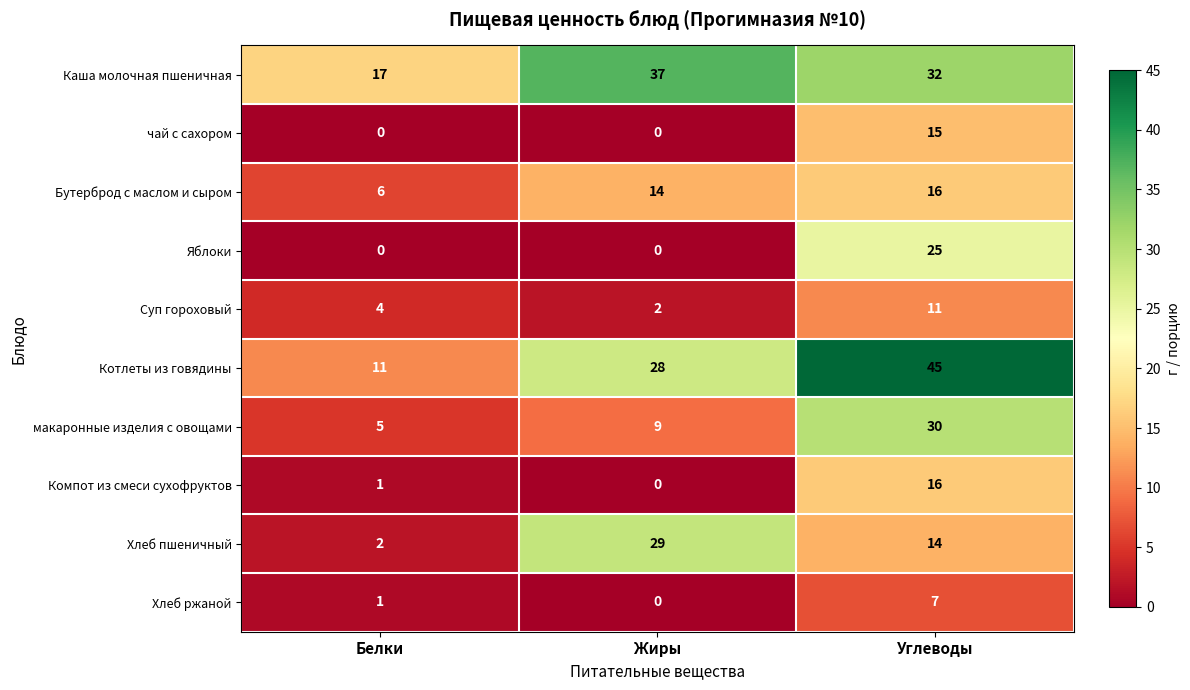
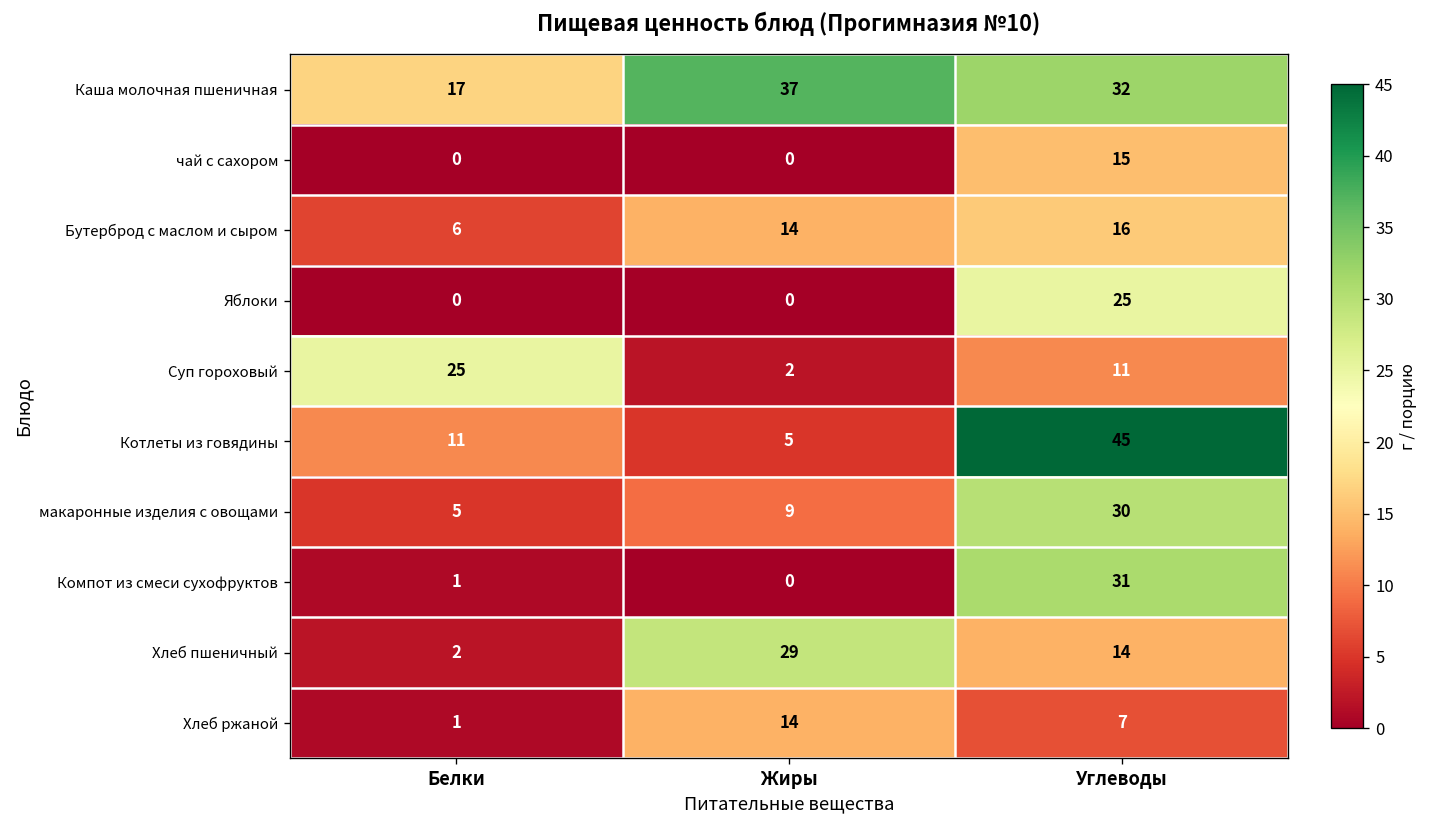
  {
    "Каша молочная пшеничная": {
      "Белки": 17,
      "Жиры": 37,
      "Углеводы": 32
    },
    "чай с сахором": {
      "Белки": 0,
      "Жиры": 0,
      "Углеводы": 15
    },
    "Бутерброд с маслом и сыром": {
      "Белки": 6,
      "Жиры": 14,
      "Углеводы": 16
    },
    "Яблоки": {
      "Белки": 0,
      "Жиры": 0,
      "Углеводы": 25
    },
    "Суп гороховый": {
-     "Белки": 4,
+     "Белки": 25,
      "Жиры": 2,
      "Углеводы": 11
    },
    "Котлеты из говядины": {
      "Белки": 11,
-     "Жиры": 28,
+     "Жиры": 5,
      "Углеводы": 45
    },
    "макаронные изделия с овощами": {
      "Белки": 5,
      "Жиры": 9,
      "Углеводы": 30
    },
    "Компот из смеси сухофруктов": {
      "Белки": 1,
      "Жиры": 0,
-     "Углеводы": 16
+     "Углеводы": 31
    },
    "Хлеб пшеничный": {
      "Белки": 2,
      "Жиры": 29,
      "Углеводы": 14
    },
    "Хлеб ржаной": {
      "Белки": 1,
-     "Жиры": 0,
+     "Жиры": 14,
      "Углеводы": 7
    }
  }
